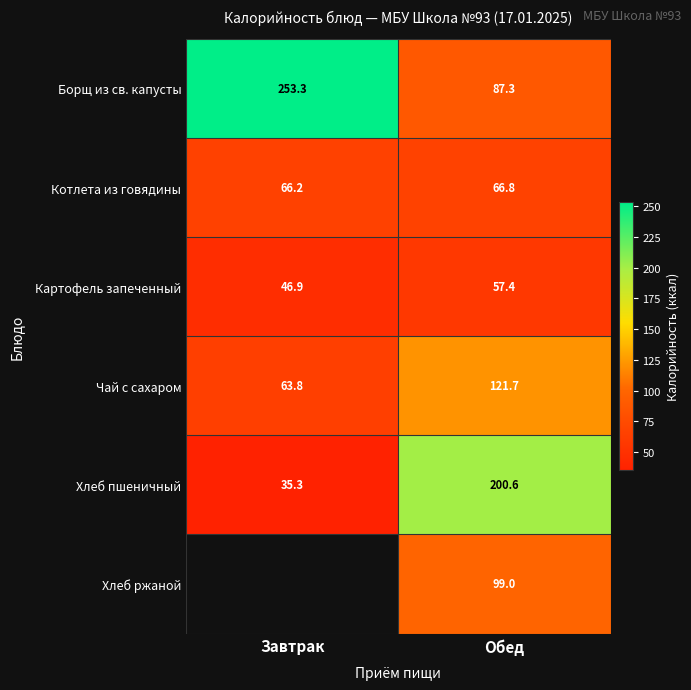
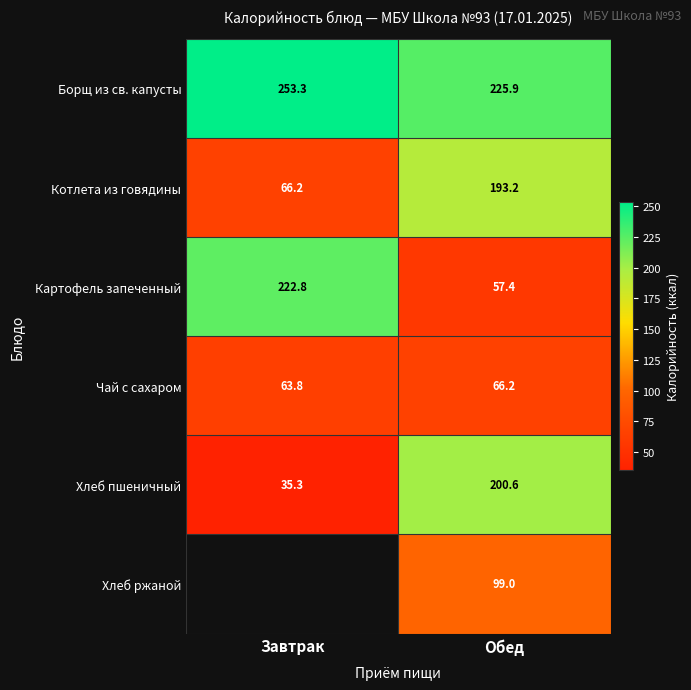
  {
    "Борщ из св. капусты": {
      "Завтрак": 253.3,
-     "Обед": 87.3
+     "Обед": 225.9
    },
    "Котлета из говядины": {
      "Завтрак": 66.2,
-     "Обед": 66.8
+     "Обед": 193.2
    },
    "Картофель запеченный": {
-     "Завтрак": 46.9,
+     "Завтрак": 222.8,
      "Обед": 57.4
    },
    "Чай с сахаром": {
      "Завтрак": 63.8,
-     "Обед": 121.7
+     "Обед": 66.2
    },
    "Хлеб пшеничный": {
      "Завтрак": 35.3,
      "Обед": 200.6
    },
    "Хлеб ржаной": {
      "Обед": 99.0
    }
  }
